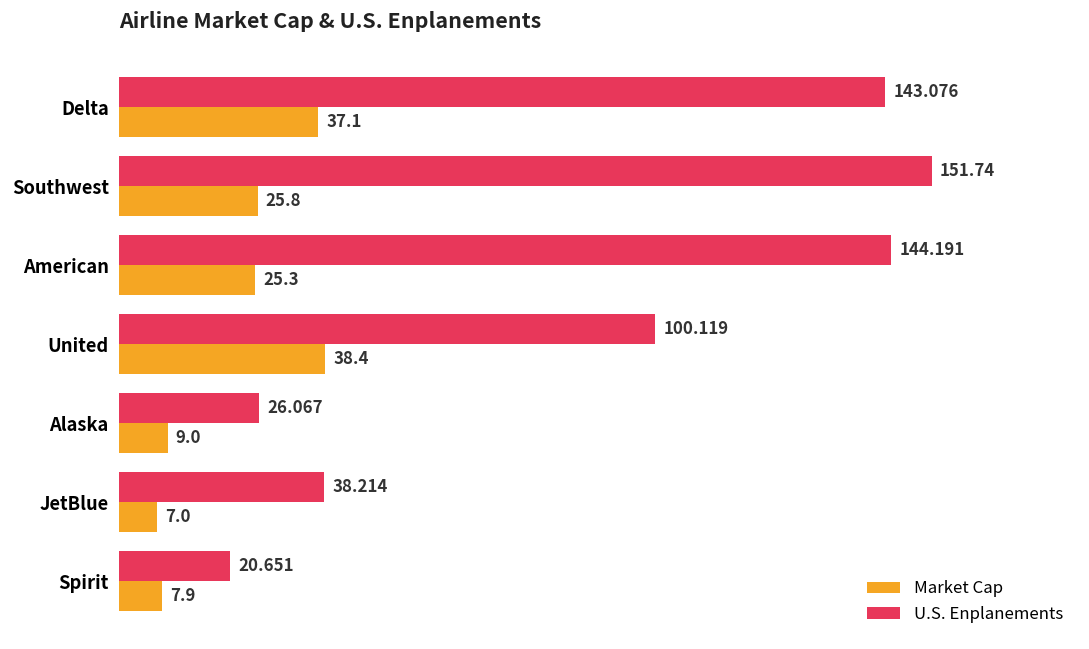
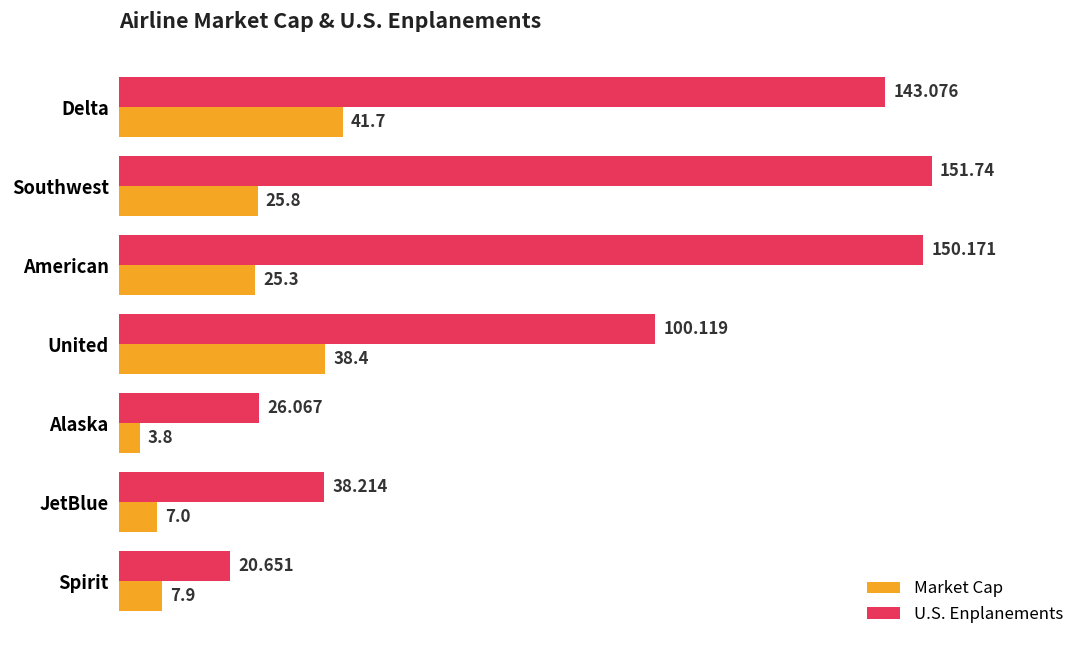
  {
    "Market Cap": {
-     "Delta": 37.1,
+     "Delta": 41.7,
      "Southwest": 25.8,
      "American": 25.3,
      "United": 38.4,
-     "Alaska": 9.0,
+     "Alaska": 3.8,
      "JetBlue": 7.0,
      "Spirit": 7.9
    },
    "U.S. Enplanements": {
      "Delta": 143.076,
      "Southwest": 151.74,
-     "American": 144.191,
+     "American": 150.171,
      "United": 100.119,
      "Alaska": 26.067,
      "JetBlue": 38.214,
      "Spirit": 20.651
    }
  }
